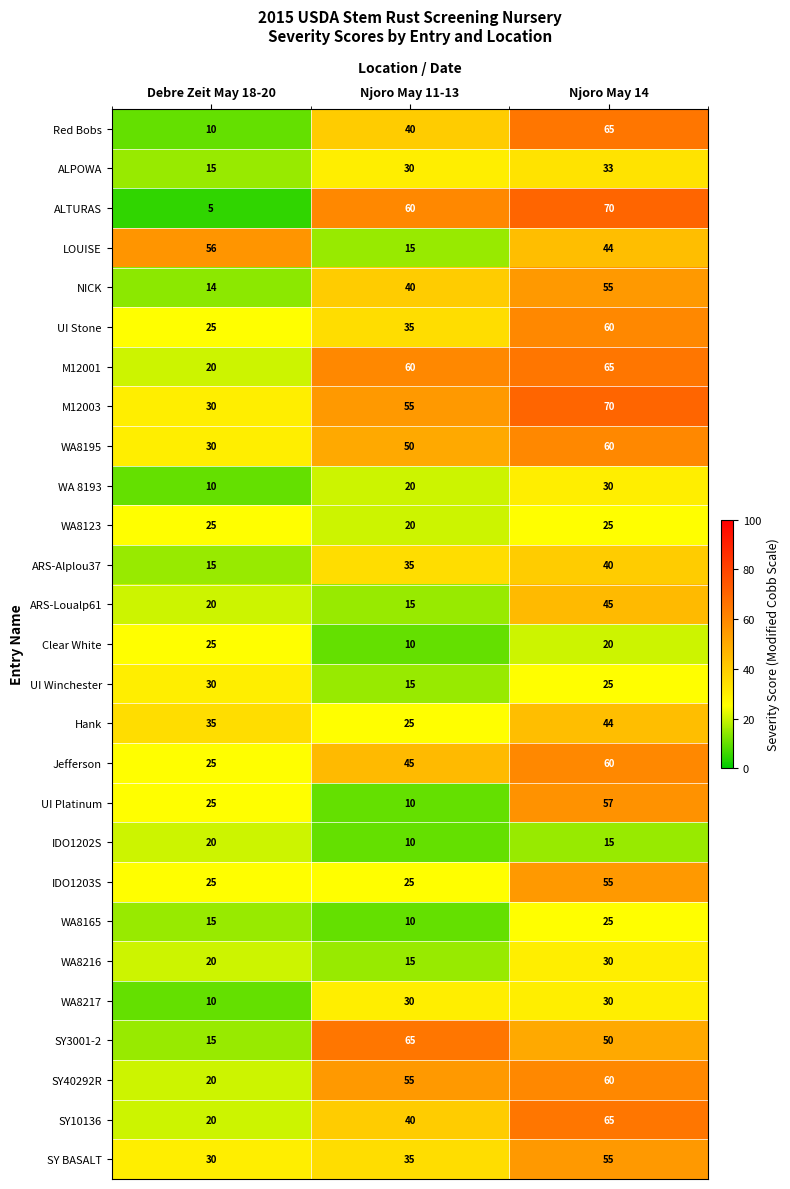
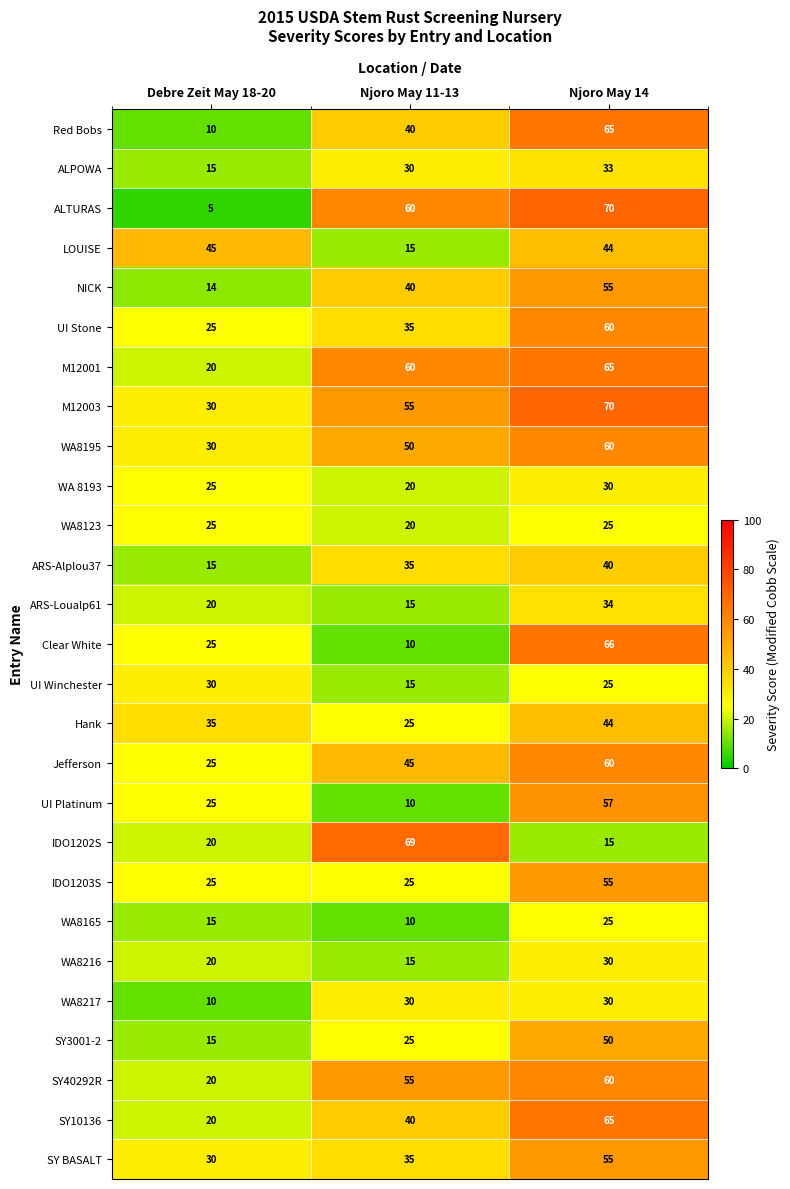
  {
    "Red Bobs": {
      "Debre Zeit May 18-20": 10,
      "Njoro May 11-13": 40,
      "Njoro May 14": 65
    },
    "ALPOWA": {
      "Debre Zeit May 18-20": 15,
      "Njoro May 11-13": 30,
      "Njoro May 14": 33
    },
    "ALTURAS": {
      "Debre Zeit May 18-20": 5,
      "Njoro May 11-13": 60,
      "Njoro May 14": 70
    },
    "LOUISE": {
-     "Debre Zeit May 18-20": 56,
+     "Debre Zeit May 18-20": 45,
      "Njoro May 11-13": 15,
      "Njoro May 14": 44
    },
    "NICK": {
      "Debre Zeit May 18-20": 14,
      "Njoro May 11-13": 40,
      "Njoro May 14": 55
    },
    "UI Stone": {
      "Debre Zeit May 18-20": 25,
      "Njoro May 11-13": 35,
      "Njoro May 14": 60
    },
    "M12001": {
      "Debre Zeit May 18-20": 20,
      "Njoro May 11-13": 60,
      "Njoro May 14": 65
    },
    "M12003": {
      "Debre Zeit May 18-20": 30,
      "Njoro May 11-13": 55,
      "Njoro May 14": 70
    },
    "WA8195": {
      "Debre Zeit May 18-20": 30,
      "Njoro May 11-13": 50,
      "Njoro May 14": 60
    },
    "WA 8193": {
-     "Debre Zeit May 18-20": 10,
+     "Debre Zeit May 18-20": 25,
      "Njoro May 11-13": 20,
      "Njoro May 14": 30
    },
    "WA8123": {
      "Debre Zeit May 18-20": 25,
      "Njoro May 11-13": 20,
      "Njoro May 14": 25
    },
    "ARS-Alplou37": {
      "Debre Zeit May 18-20": 15,
      "Njoro May 11-13": 35,
      "Njoro May 14": 40
    },
    "ARS-Loualp61": {
      "Debre Zeit May 18-20": 20,
      "Njoro May 11-13": 15,
-     "Njoro May 14": 45
+     "Njoro May 14": 34
    },
    "Clear White": {
      "Debre Zeit May 18-20": 25,
      "Njoro May 11-13": 10,
-     "Njoro May 14": 20
+     "Njoro May 14": 66
    },
    "UI Winchester": {
      "Debre Zeit May 18-20": 30,
      "Njoro May 11-13": 15,
      "Njoro May 14": 25
    },
    "Hank": {
      "Debre Zeit May 18-20": 35,
      "Njoro May 11-13": 25,
      "Njoro May 14": 44
    },
    "Jefferson": {
      "Debre Zeit May 18-20": 25,
      "Njoro May 11-13": 45,
      "Njoro May 14": 60
    },
    "UI Platinum": {
      "Debre Zeit May 18-20": 25,
      "Njoro May 11-13": 10,
      "Njoro May 14": 57
    },
    "IDO1202S": {
      "Debre Zeit May 18-20": 20,
-     "Njoro May 11-13": 10,
+     "Njoro May 11-13": 69,
      "Njoro May 14": 15
    },
    "IDO1203S": {
      "Debre Zeit May 18-20": 25,
      "Njoro May 11-13": 25,
      "Njoro May 14": 55
    },
    "WA8165": {
      "Debre Zeit May 18-20": 15,
      "Njoro May 11-13": 10,
      "Njoro May 14": 25
    },
    "WA8216": {
      "Debre Zeit May 18-20": 20,
      "Njoro May 11-13": 15,
      "Njoro May 14": 30
    },
    "WA8217": {
      "Debre Zeit May 18-20": 10,
      "Njoro May 11-13": 30,
      "Njoro May 14": 30
    },
    "SY3001-2": {
      "Debre Zeit May 18-20": 15,
-     "Njoro May 11-13": 65,
+     "Njoro May 11-13": 25,
      "Njoro May 14": 50
    },
    "SY40292R": {
      "Debre Zeit May 18-20": 20,
      "Njoro May 11-13": 55,
      "Njoro May 14": 60
    },
    "SY10136": {
      "Debre Zeit May 18-20": 20,
      "Njoro May 11-13": 40,
      "Njoro May 14": 65
    },
    "SY BASALT": {
      "Debre Zeit May 18-20": 30,
      "Njoro May 11-13": 35,
      "Njoro May 14": 55
    }
  }
